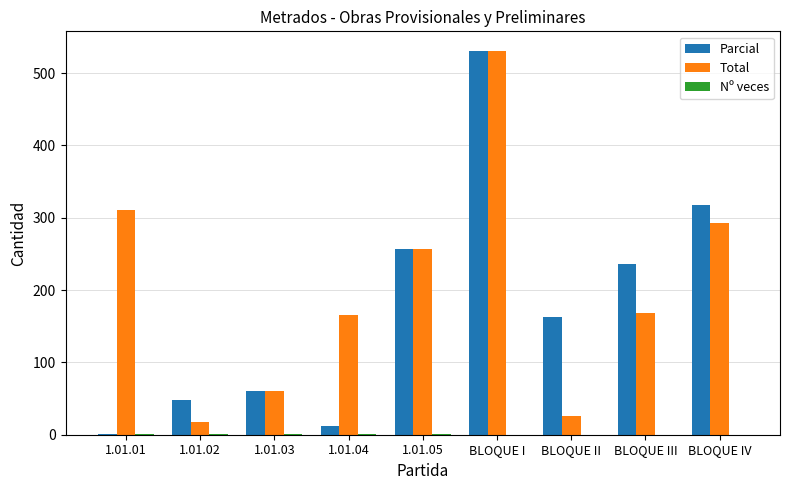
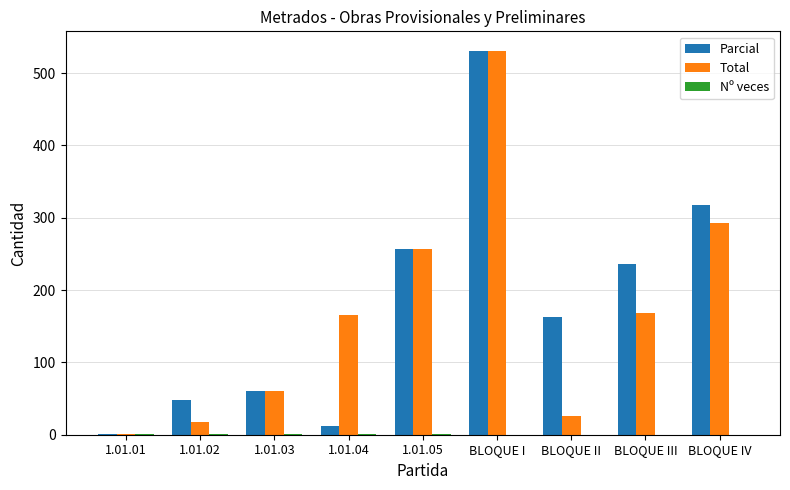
  {
    "Parcial": {
      "1.01.02": 50,
      "1.01.03": 60,
      "1.01.04": 10,
      "1.01.05": 260,
      "BLOQUE I": 530,
      "BLOQUE II": 160,
      "BLOQUE III": 240,
      "BLOQUE IV": 320
    },
    "Total": {
-     "1.01.01": 310,
+     "1.01.01": 0,
      "1.01.02": 20,
      "1.01.03": 60,
      "1.01.04": 170,
      "1.01.05": 260,
      "BLOQUE I": 530,
      "BLOQUE II": 30,
      "BLOQUE III": 170,
      "BLOQUE IV": 290
    },
    "Nº veces": {
      "BLOQUE I": 0,
      "BLOQUE II": 0,
      "BLOQUE III": 0,
      "BLOQUE IV": 0
    }
  }
